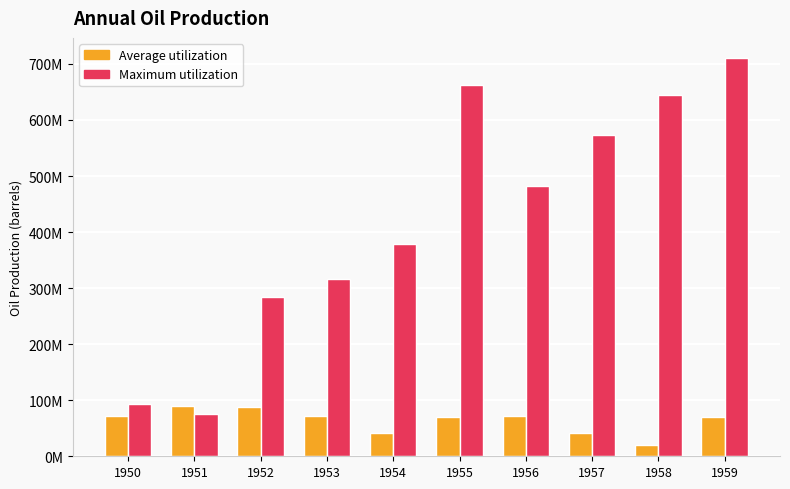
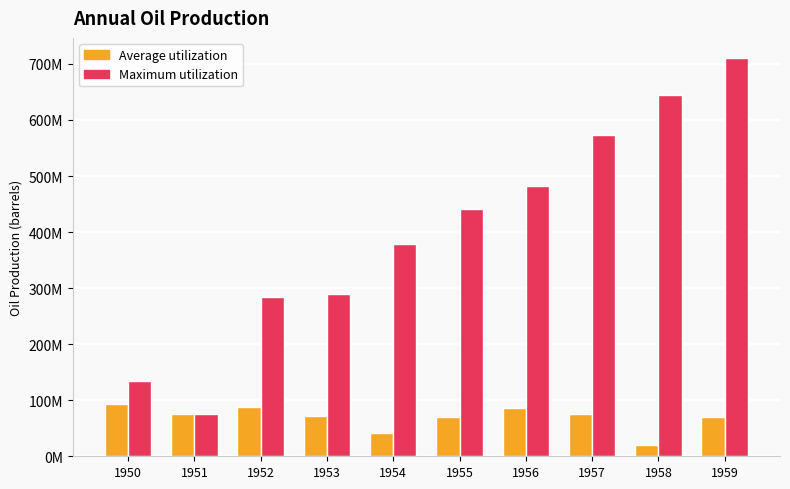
  {
    "Average utilization": {
-     "1950": 70000000,
-     "1951": 90000000,
+     "1950": 90000000,
+     "1951": 70000000,
      "1952": 90000000,
      "1953": 70000000,
      "1954": 40000000,
      "1955": 70000000,
-     "1956": 70000000,
-     "1957": 40000000,
+     "1956": 90000000,
+     "1957": 70000000,
      "1958": 20000000,
      "1959": 70000000
    },
    "Maximum utilization": {
-     "1950": 90000000,
+     "1950": 130000000,
      "1951": 70000000,
      "1952": 280000000,
-     "1953": 320000000,
+     "1953": 290000000,
      "1954": 380000000,
-     "1955": 660000000,
+     "1955": 440000000,
      "1956": 480000000,
      "1957": 570000000,
      "1958": 650000000,
      "1959": 710000000
    }
  }
